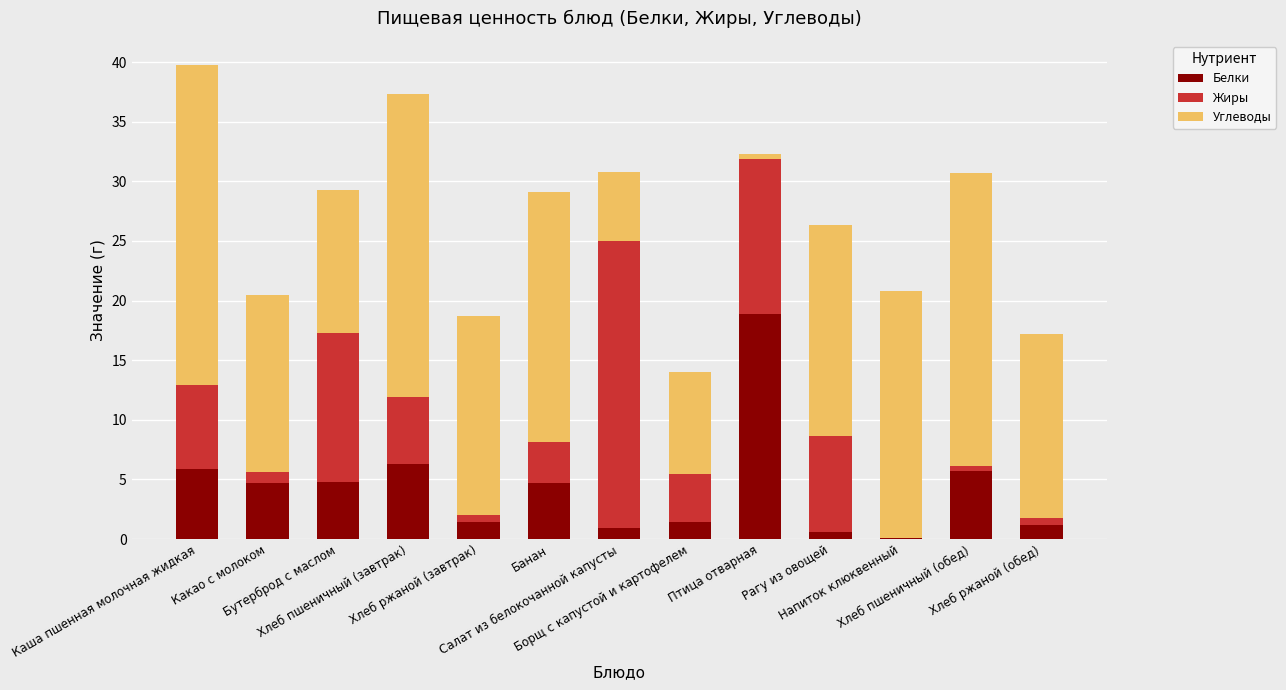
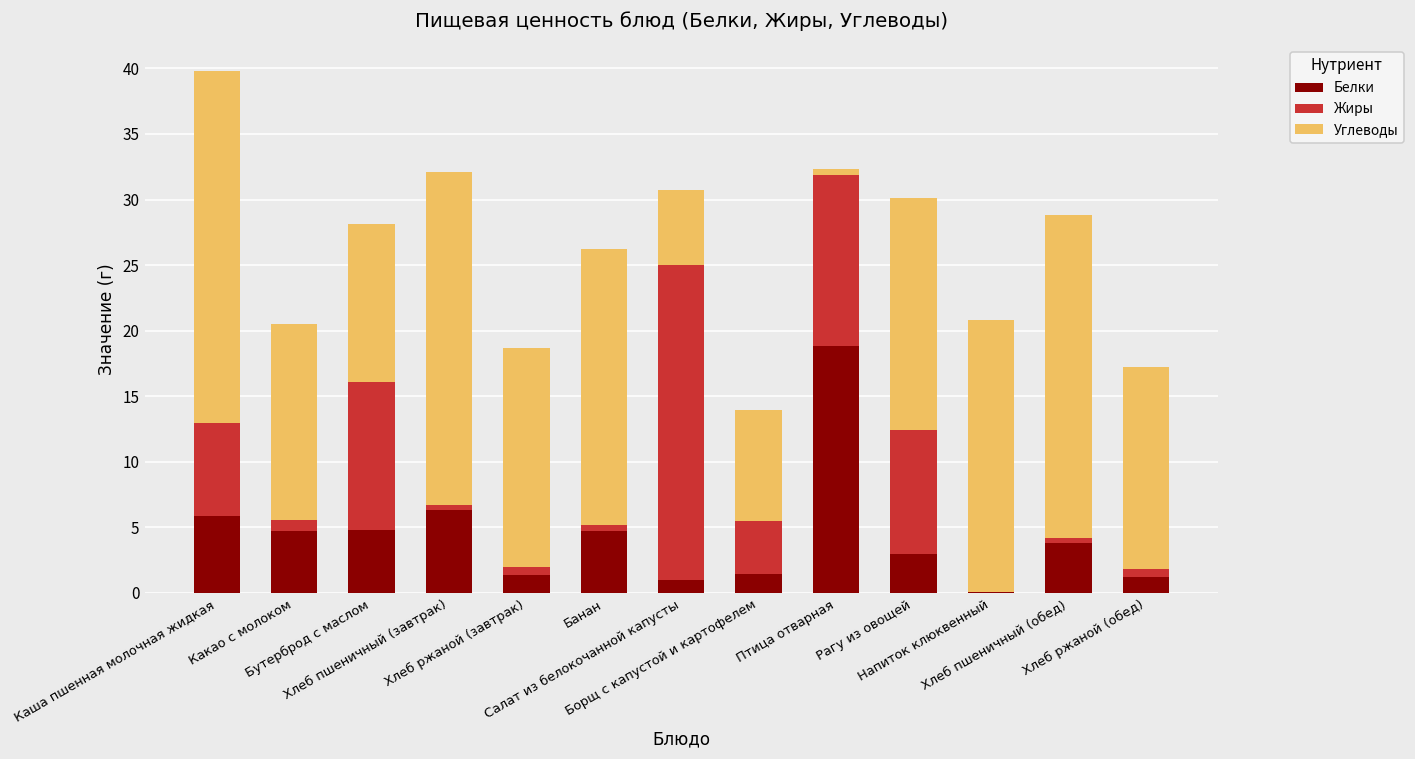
  {
    "Белки": {
      "Каша пшенная молочная жидкая": 5.9,
      "Какао с молоком": 4.7,
      "Бутерброд с маслом": 4.8,
      "Хлеб пшеничный (завтрак)": 6.3,
      "Хлеб ржаной (завтрак)": 1.4,
      "Банан": 4.7,
      "Салат из белокочанной капусты": 1.0,
      "Борщ с капустой и картофелем": 1.5,
      "Птица отварная": 18.9,
-     "Рагу из овощей": 0.6,
-     "Хлеб пшеничный (обед)": 5.7,
+     "Рагу из овощей": 3.0,
+     "Хлеб пшеничный (обед)": 3.8,
      "Хлеб ржаной (обед)": 1.2
    },
    "Жиры": {
      "Каша пшенная молочная жидкая": 7.1,
      "Какао с молоком": 0.9,
-     "Бутерброд с маслом": 12.5,
-     "Хлеб пшеничный (завтрак)": 5.6,
+     "Бутерброд с маслом": 11.3,
+     "Хлеб пшеничный (завтрак)": 0.4,
      "Хлеб ржаной (завтрак)": 0.6,
-     "Банан": 3.4,
+     "Банан": 0.5,
      "Салат из белокочанной капусты": 24.0,
      "Борщ с капустой и картофелем": 4.0,
      "Птица отварная": 13.0,
-     "Рагу из овощей": 8.0,
+     "Рагу из овощей": 9.4,
      "Напиток клюквенный": 0.0,
      "Хлеб пшеничный (обед)": 0.4,
      "Хлеб ржаной (обед)": 0.6
    },
    "Углеводы": {
      "Каша пшенная молочная жидкая": 26.9,
      "Какао с молоком": 14.9,
      "Бутерброд с маслом": 12.0,
      "Хлеб пшеничный (завтрак)": 25.4,
      "Хлеб ржаной (завтрак)": 16.7,
      "Банан": 21.0,
      "Салат из белокочанной капусты": 5.8,
      "Борщ с капустой и картофелем": 8.5,
      "Птица отварная": 0.4,
      "Рагу из овощей": 17.7,
      "Напиток клюквенный": 20.7,
      "Хлеб пшеничный (обед)": 24.6,
      "Хлеб ржаной (обед)": 15.4
    }
  }
